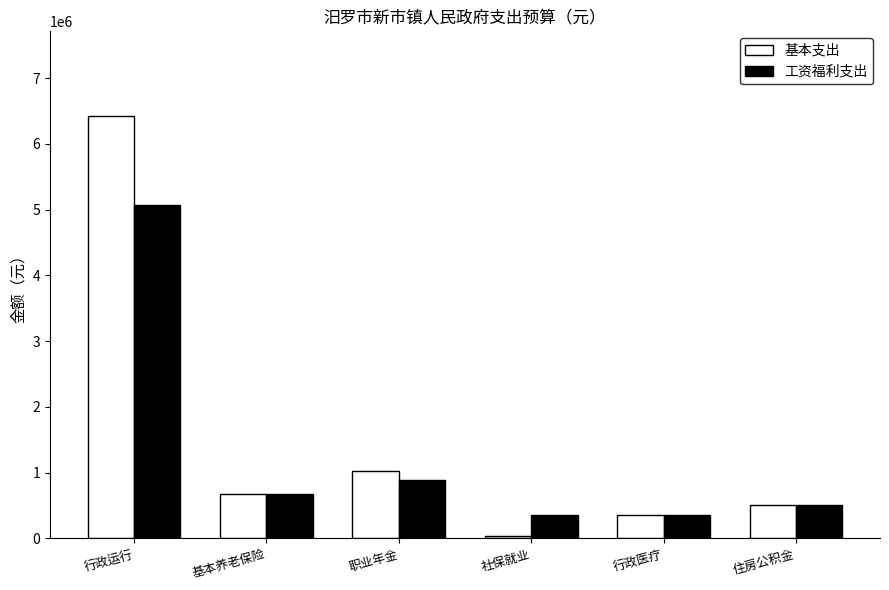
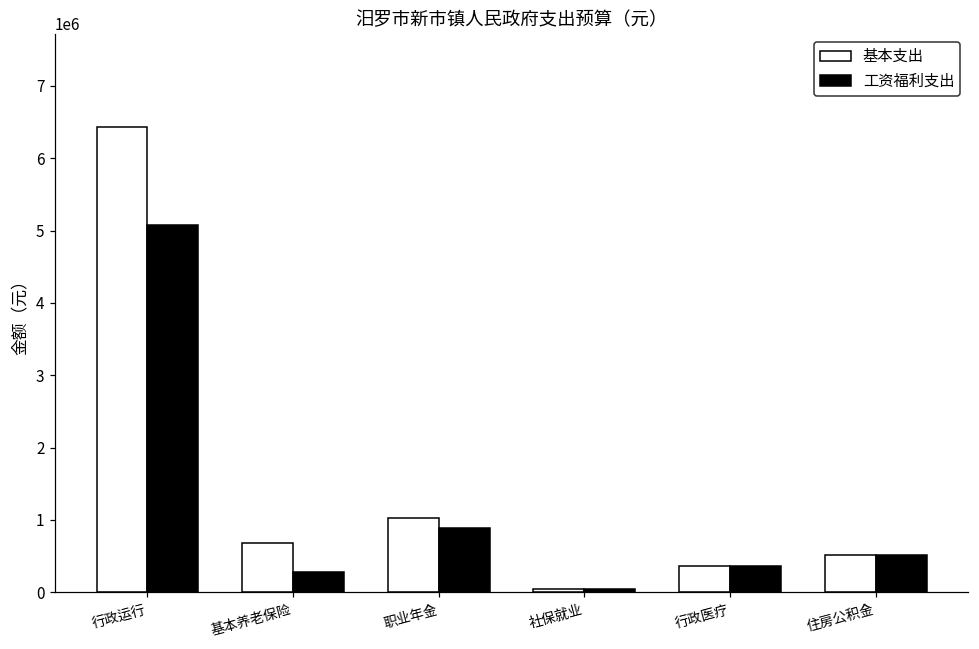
  {
    "基本支出": {
      "行政运行": 6400000,
      "基本养老保险": 700000,
      "职业年金": 1000000,
      "社保就业": 0,
      "行政医疗": 400000,
      "住房公积金": 500000
    },
    "工资福利支出": {
      "行政运行": 5100000,
-     "基本养老保险": 700000,
+     "基本养老保险": 300000,
      "职业年金": 900000,
-     "社保就业": 400000,
+     "社保就业": 0,
      "行政医疗": 400000,
      "住房公积金": 500000
    }
  }
